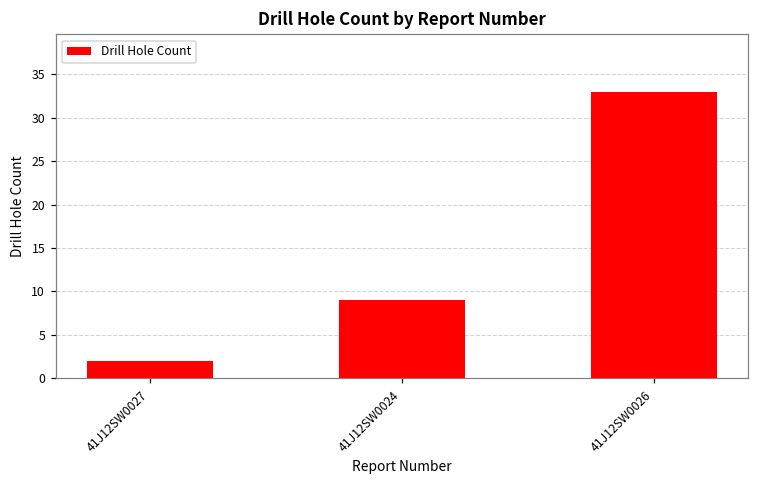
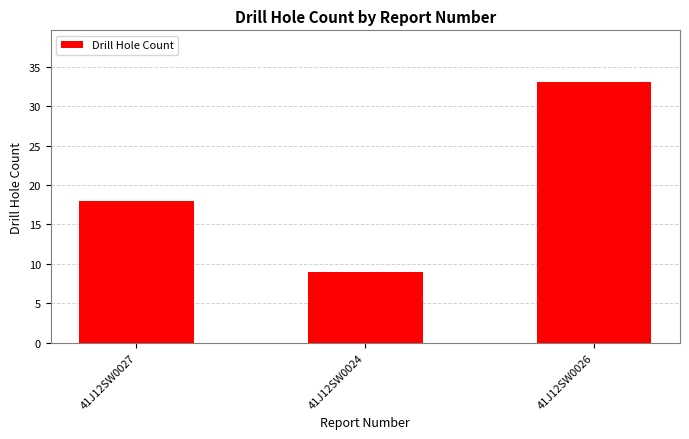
  {
-   "41J12SW0027": 2,
+   "41J12SW0027": 18,
    "41J12SW0024": 9,
    "41J12SW0026": 33
  }
